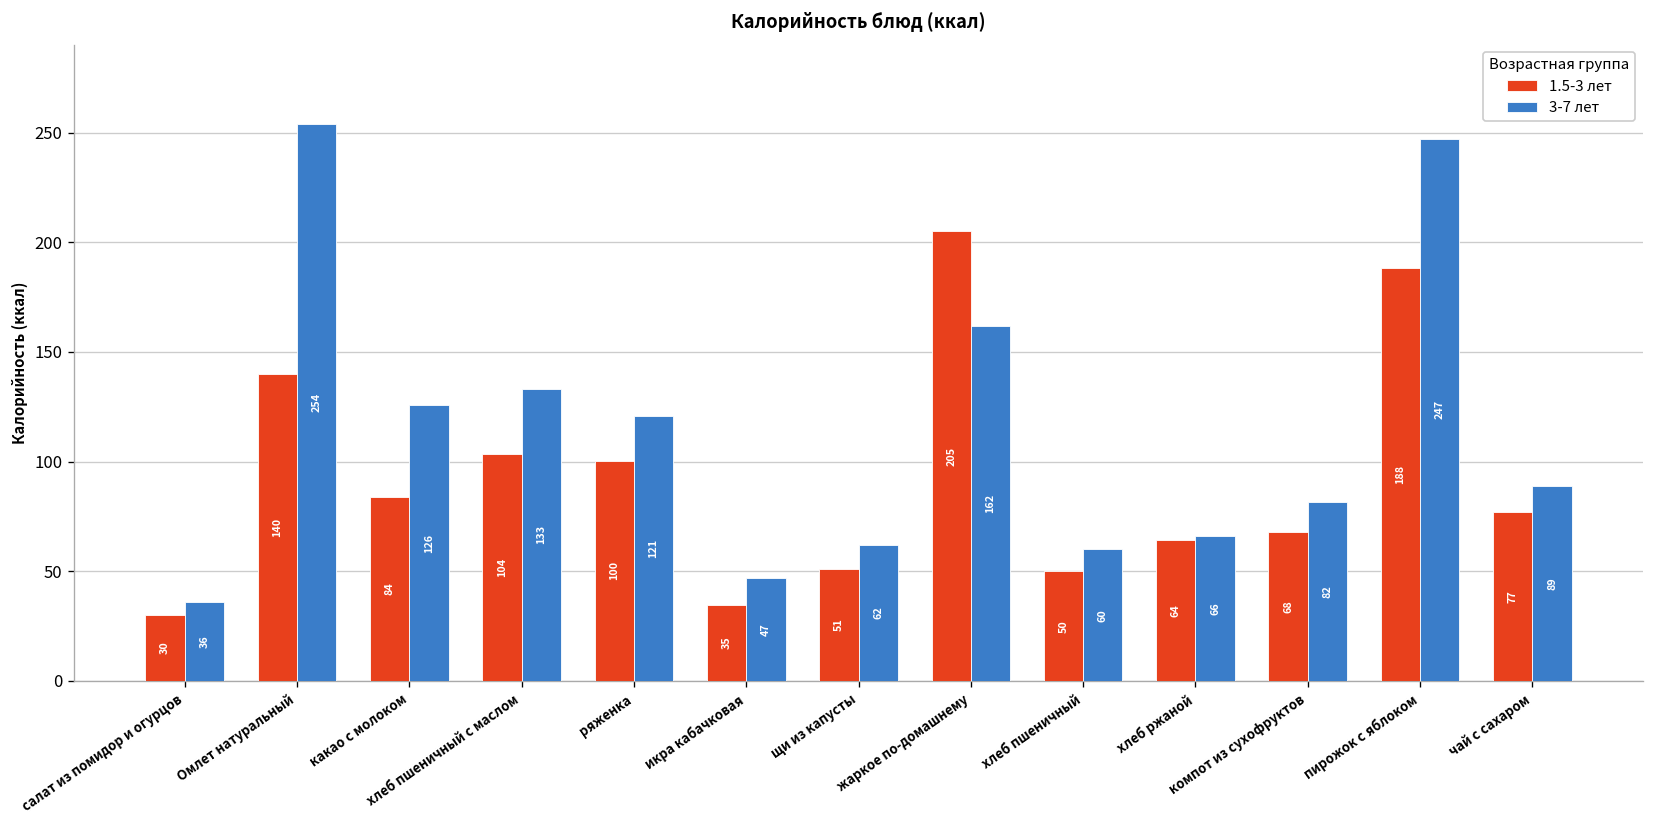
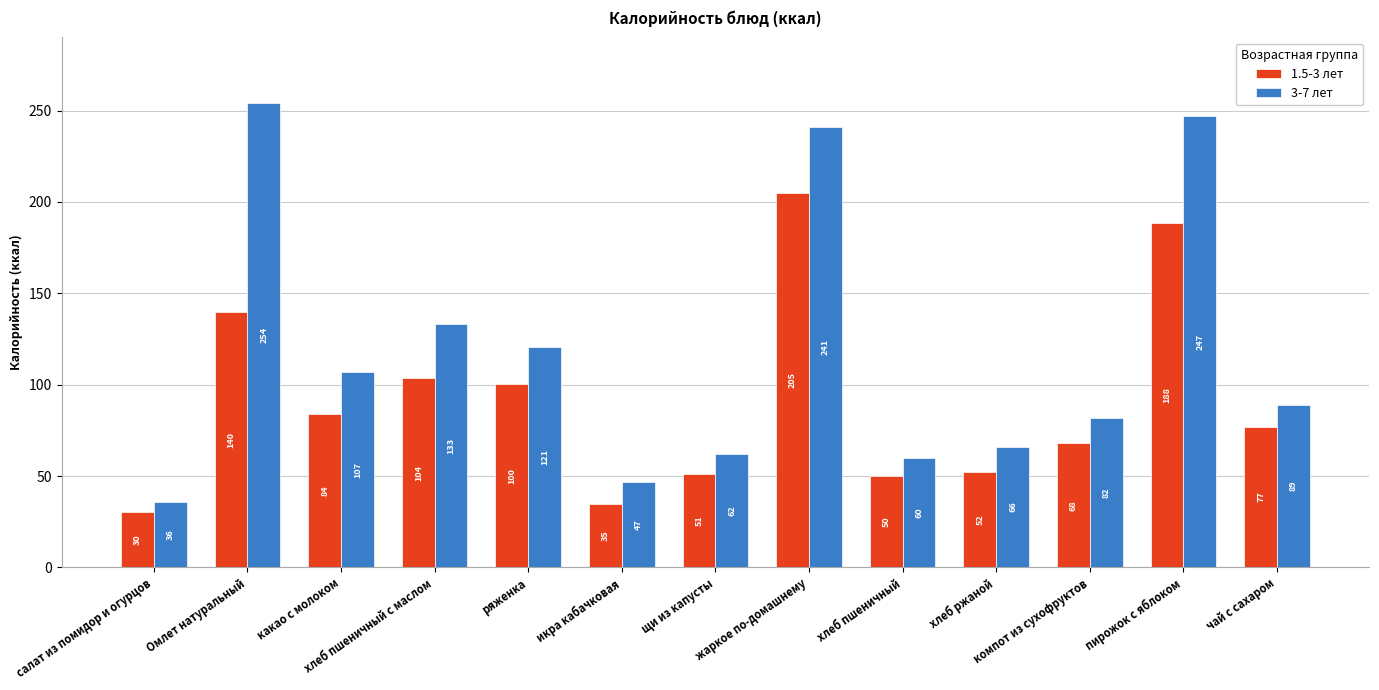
  {
    "1.5-3 лет": {
      "салат из помидор и огурцов": 30,
      "Омлет натуральный": 140,
      "какао с молоком": 84,
      "хлеб пшеничный с маслом": 104,
      "ряженка": 100,
      "икра кабачковая": 35,
      "щи из капусты": 51,
      "жаркое по-домашнему": 205,
      "хлеб пшеничный": 50,
-     "хлеб ржаной": 64,
+     "хлеб ржаной": 52,
      "компот из сухофруктов": 68,
      "пирожок с яблоком": 188,
      "чай с сахаром": 77
    },
    "3-7 лет": {
      "салат из помидор и огурцов": 36,
      "Омлет натуральный": 254,
-     "какао с молоком": 126,
+     "какао с молоком": 107,
      "хлеб пшеничный с маслом": 133,
      "ряженка": 121,
      "икра кабачковая": 47,
      "щи из капусты": 62,
-     "жаркое по-домашнему": 162,
+     "жаркое по-домашнему": 241,
      "хлеб пшеничный": 60,
      "хлеб ржаной": 66,
      "компот из сухофруктов": 82,
      "пирожок с яблоком": 247,
      "чай с сахаром": 89
    }
  }
